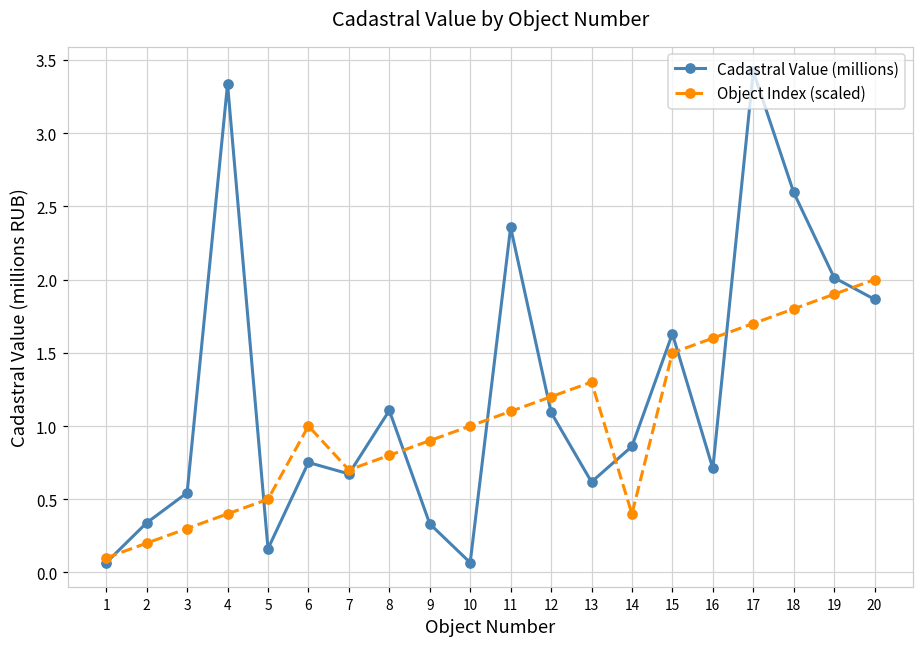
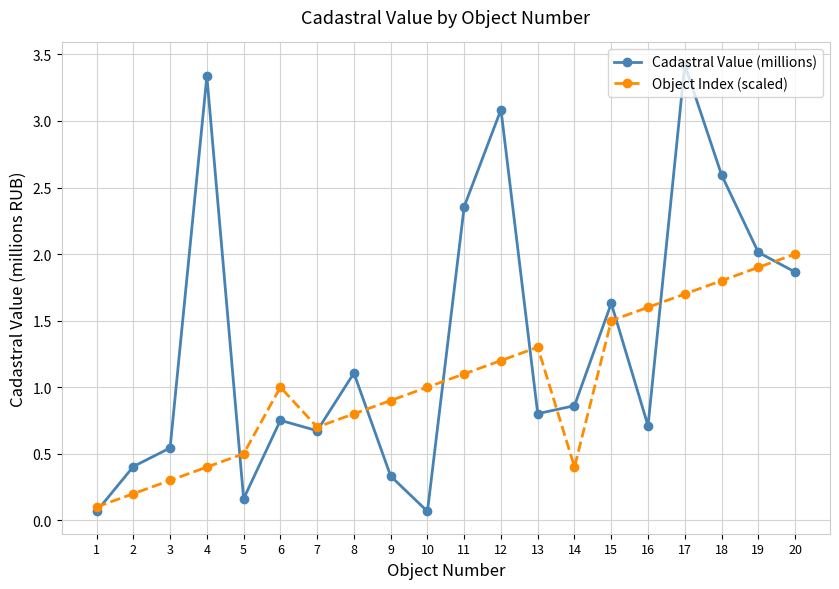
  {
    "Cadastral Value (millions)": {
      "1": 0.07,
-     "2": 0.34,
+     "2": 0.40,
      "3": 0.54,
      "4": 3.34,
      "5": 0.16,
      "6": 0.75,
      "7": 0.67,
      "8": 1.11,
      "9": 0.33,
      "10": 0.07,
      "11": 2.36,
-     "12": 1.09,
-     "13": 0.62,
+     "12": 3.09,
+     "13": 0.80,
      "14": 0.86,
      "15": 1.63,
      "16": 0.71,
      "18": 2.60,
      "19": 2.01,
      "20": 1.87
    },
    "Object Index (scaled)": {
      "1": 0.10,
      "2": 0.20,
      "3": 0.30,
      "4": 0.40,
      "5": 0.50,
      "6": 1.00,
      "7": 0.70,
      "8": 0.80,
      "9": 0.90,
      "10": 1.00,
      "11": 1.10,
      "12": 1.20,
      "13": 1.30,
      "14": 0.40,
      "15": 1.50,
      "16": 1.60,
      "17": 1.70,
      "18": 1.80,
      "19": 1.90,
      "20": 2.00
    }
  }
